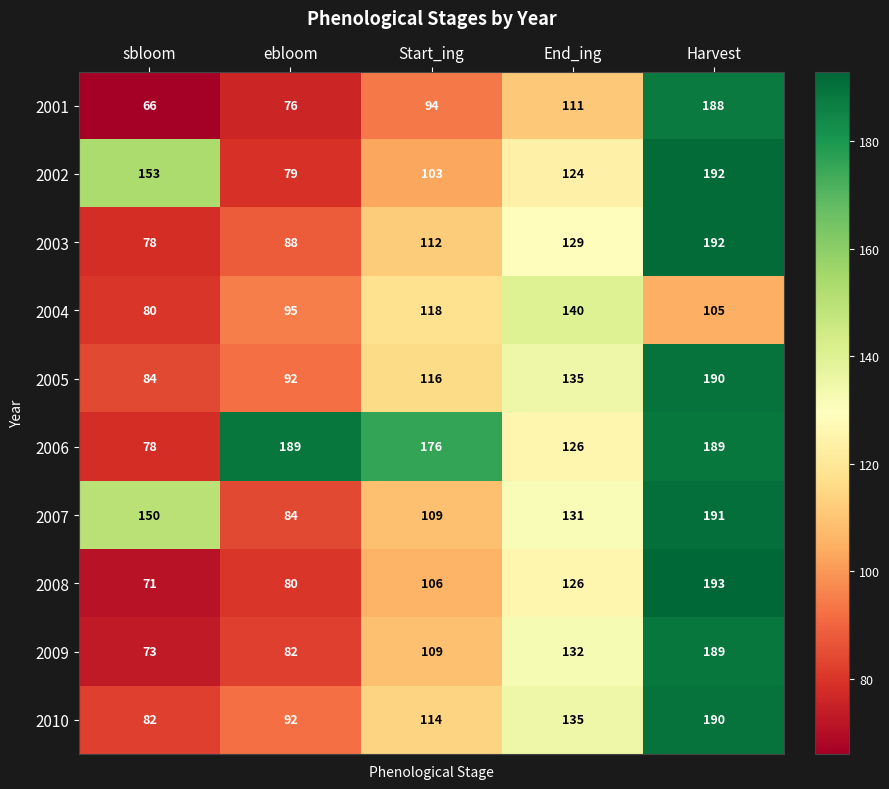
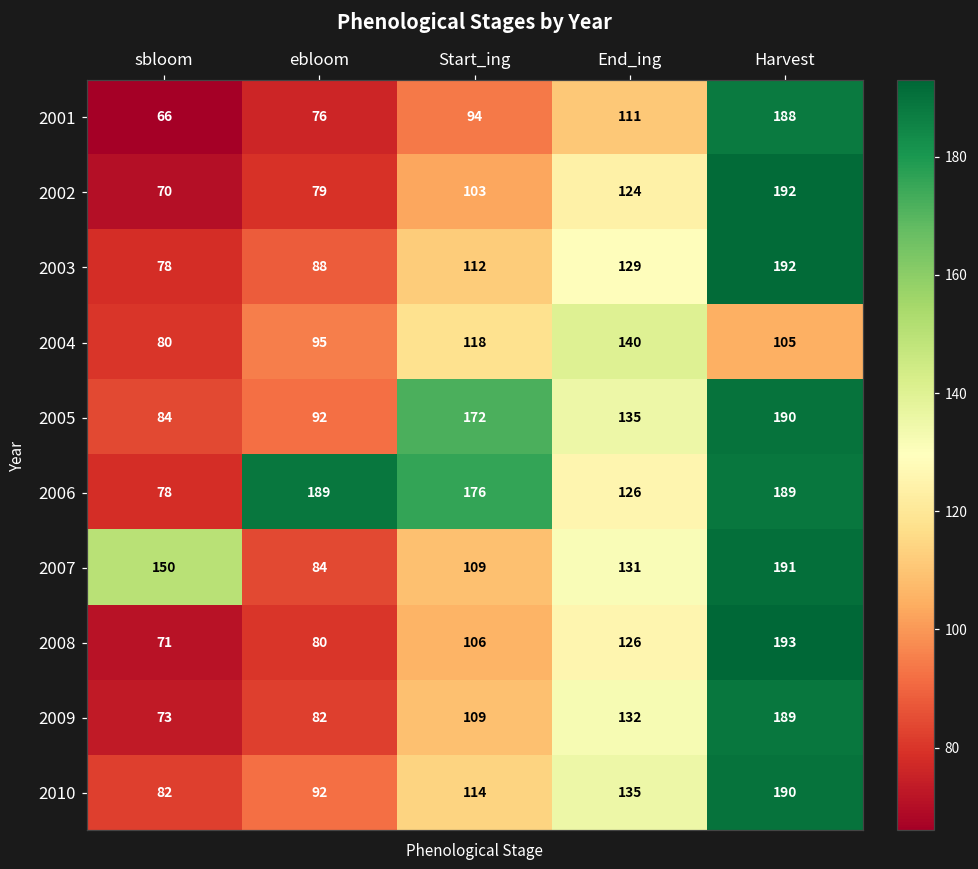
  {
    "2001": {
      "sbloom": 66,
      "ebloom": 76,
      "Start_ing": 94,
      "End_ing": 111,
      "Harvest": 188
    },
    "2002": {
-     "sbloom": 153,
+     "sbloom": 70,
      "ebloom": 79,
      "Start_ing": 103,
      "End_ing": 124,
      "Harvest": 192
    },
    "2003": {
      "sbloom": 78,
      "ebloom": 88,
      "Start_ing": 112,
      "End_ing": 129,
      "Harvest": 192
    },
    "2004": {
      "sbloom": 80,
      "ebloom": 95,
      "Start_ing": 118,
      "End_ing": 140,
      "Harvest": 105
    },
    "2005": {
      "sbloom": 84,
      "ebloom": 92,
-     "Start_ing": 116,
+     "Start_ing": 172,
      "End_ing": 135,
      "Harvest": 190
    },
    "2006": {
      "sbloom": 78,
      "ebloom": 189,
      "Start_ing": 176,
      "End_ing": 126,
      "Harvest": 189
    },
    "2007": {
      "sbloom": 150,
      "ebloom": 84,
      "Start_ing": 109,
      "End_ing": 131,
      "Harvest": 191
    },
    "2008": {
      "sbloom": 71,
      "ebloom": 80,
      "Start_ing": 106,
      "End_ing": 126,
      "Harvest": 193
    },
    "2009": {
      "sbloom": 73,
      "ebloom": 82,
      "Start_ing": 109,
      "End_ing": 132,
      "Harvest": 189
    },
    "2010": {
      "sbloom": 82,
      "ebloom": 92,
      "Start_ing": 114,
      "End_ing": 135,
      "Harvest": 190
    }
  }
